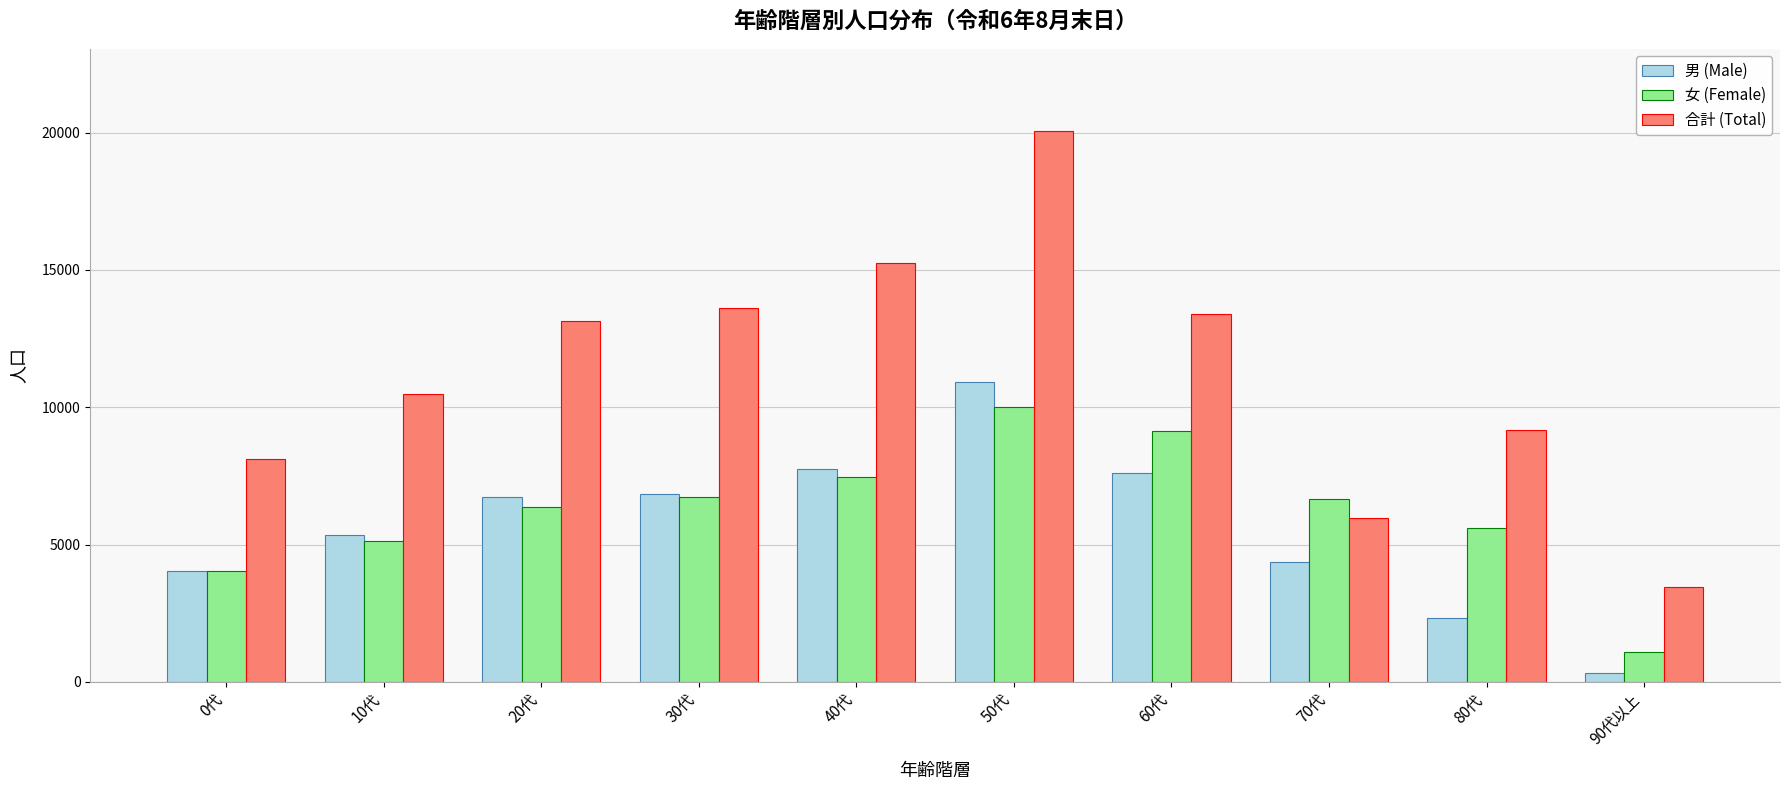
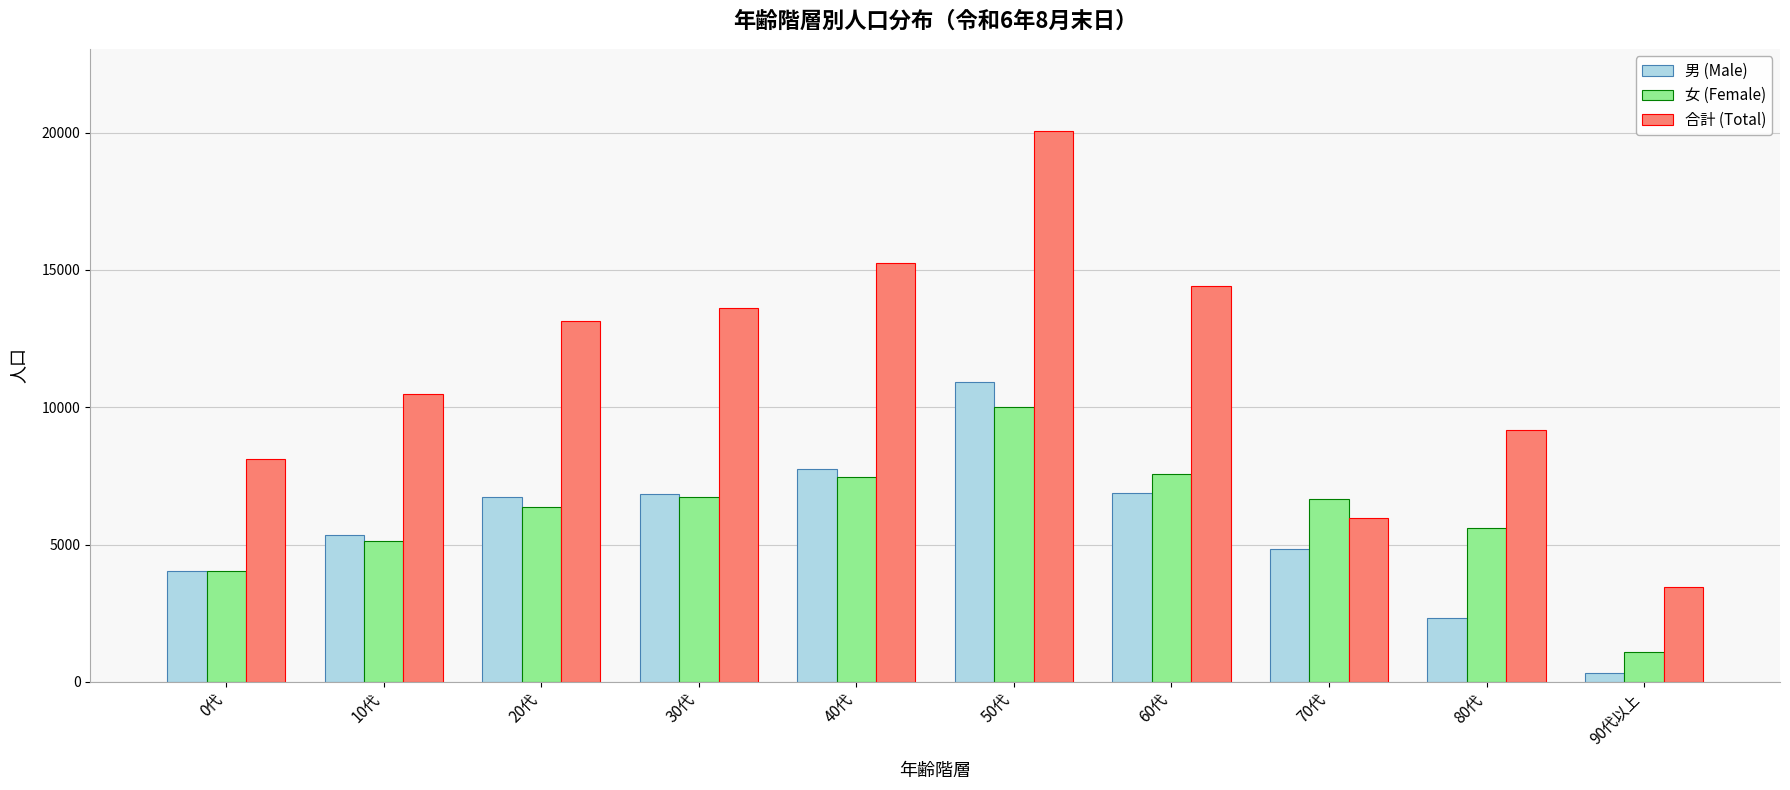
  {
    "男 (Male)": {
      "0代": 4100,
      "10代": 5300,
      "20代": 6700,
      "30代": 6900,
      "40代": 7800,
      "50代": 10900,
-     "60代": 7600,
-     "70代": 4400,
+     "60代": 6900,
+     "70代": 4800,
      "80代": 2300,
      "90代以上": 300
    },
    "女 (Female)": {
      "0代": 4100,
      "10代": 5100,
      "20代": 6400,
      "30代": 6700,
      "40代": 7500,
      "50代": 10000,
-     "60代": 9100,
+     "60代": 7600,
      "70代": 6600,
      "80代": 5600,
      "90代以上": 1100
    },
    "合計 (Total)": {
      "0代": 8100,
      "10代": 10500,
      "20代": 13100,
      "30代": 13600,
      "40代": 15200,
      "50代": 20000,
-     "60代": 13400,
+     "60代": 14400,
      "70代": 6000,
      "80代": 9200,
      "90代以上": 3500
    }
  }
